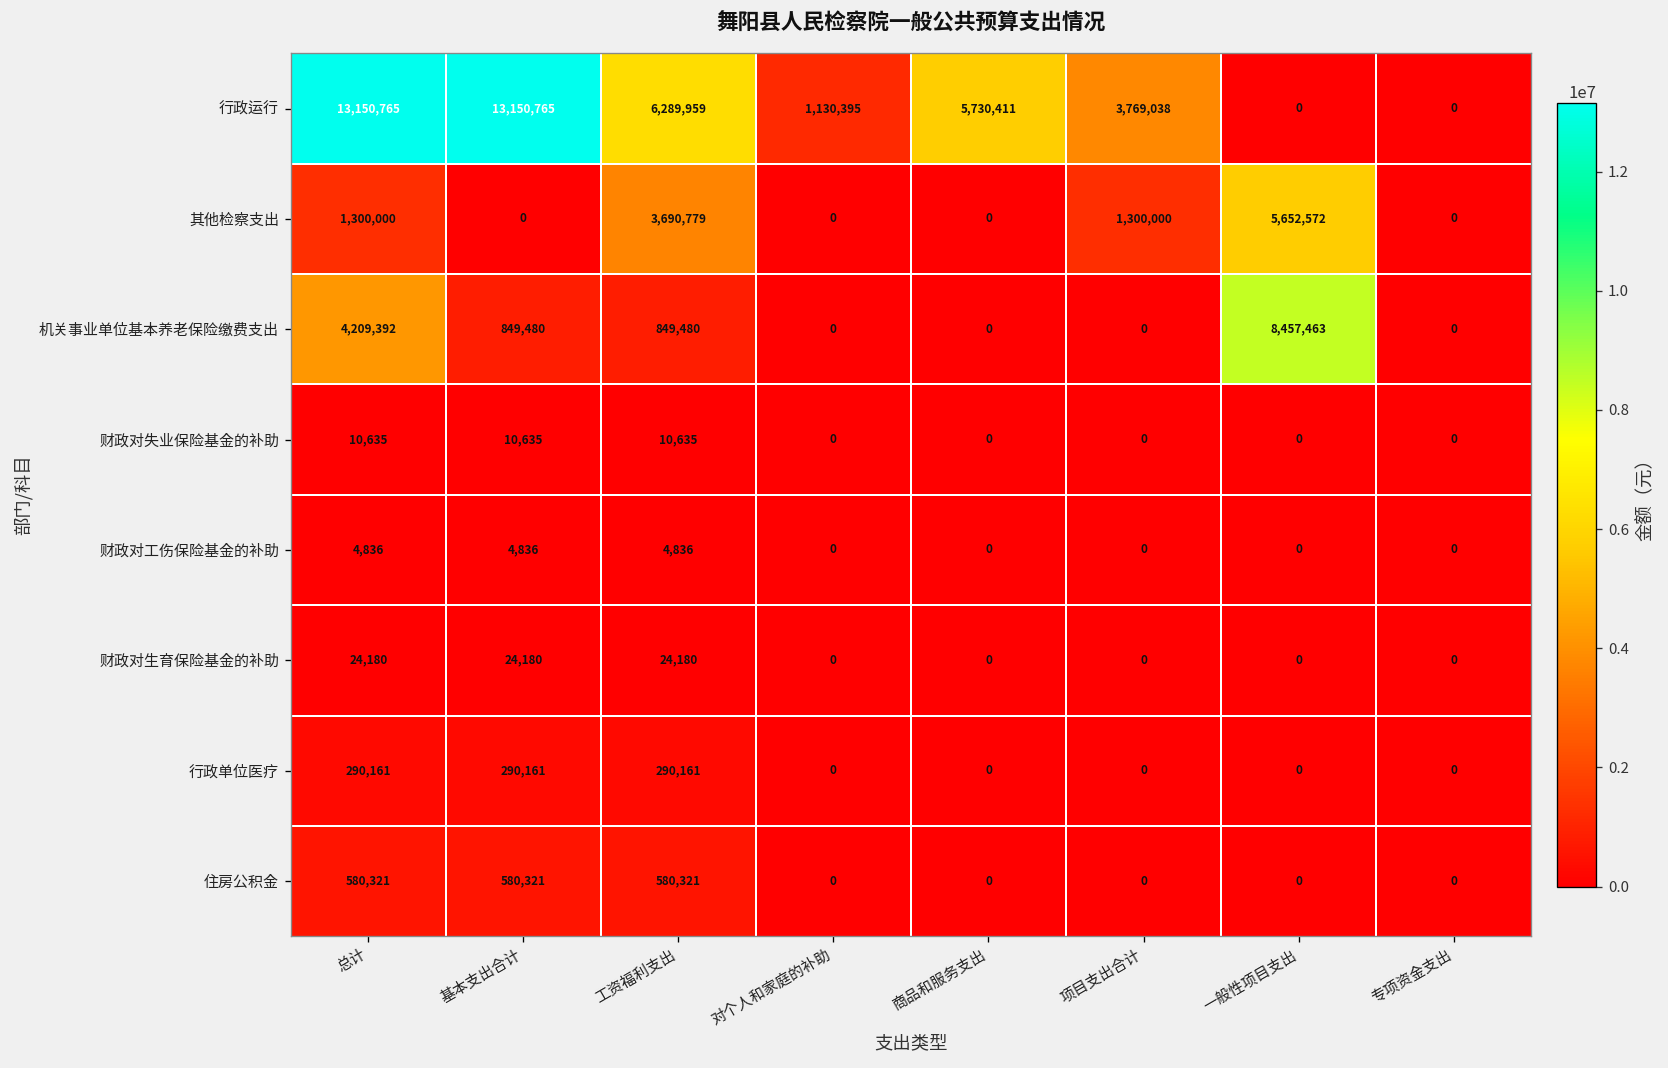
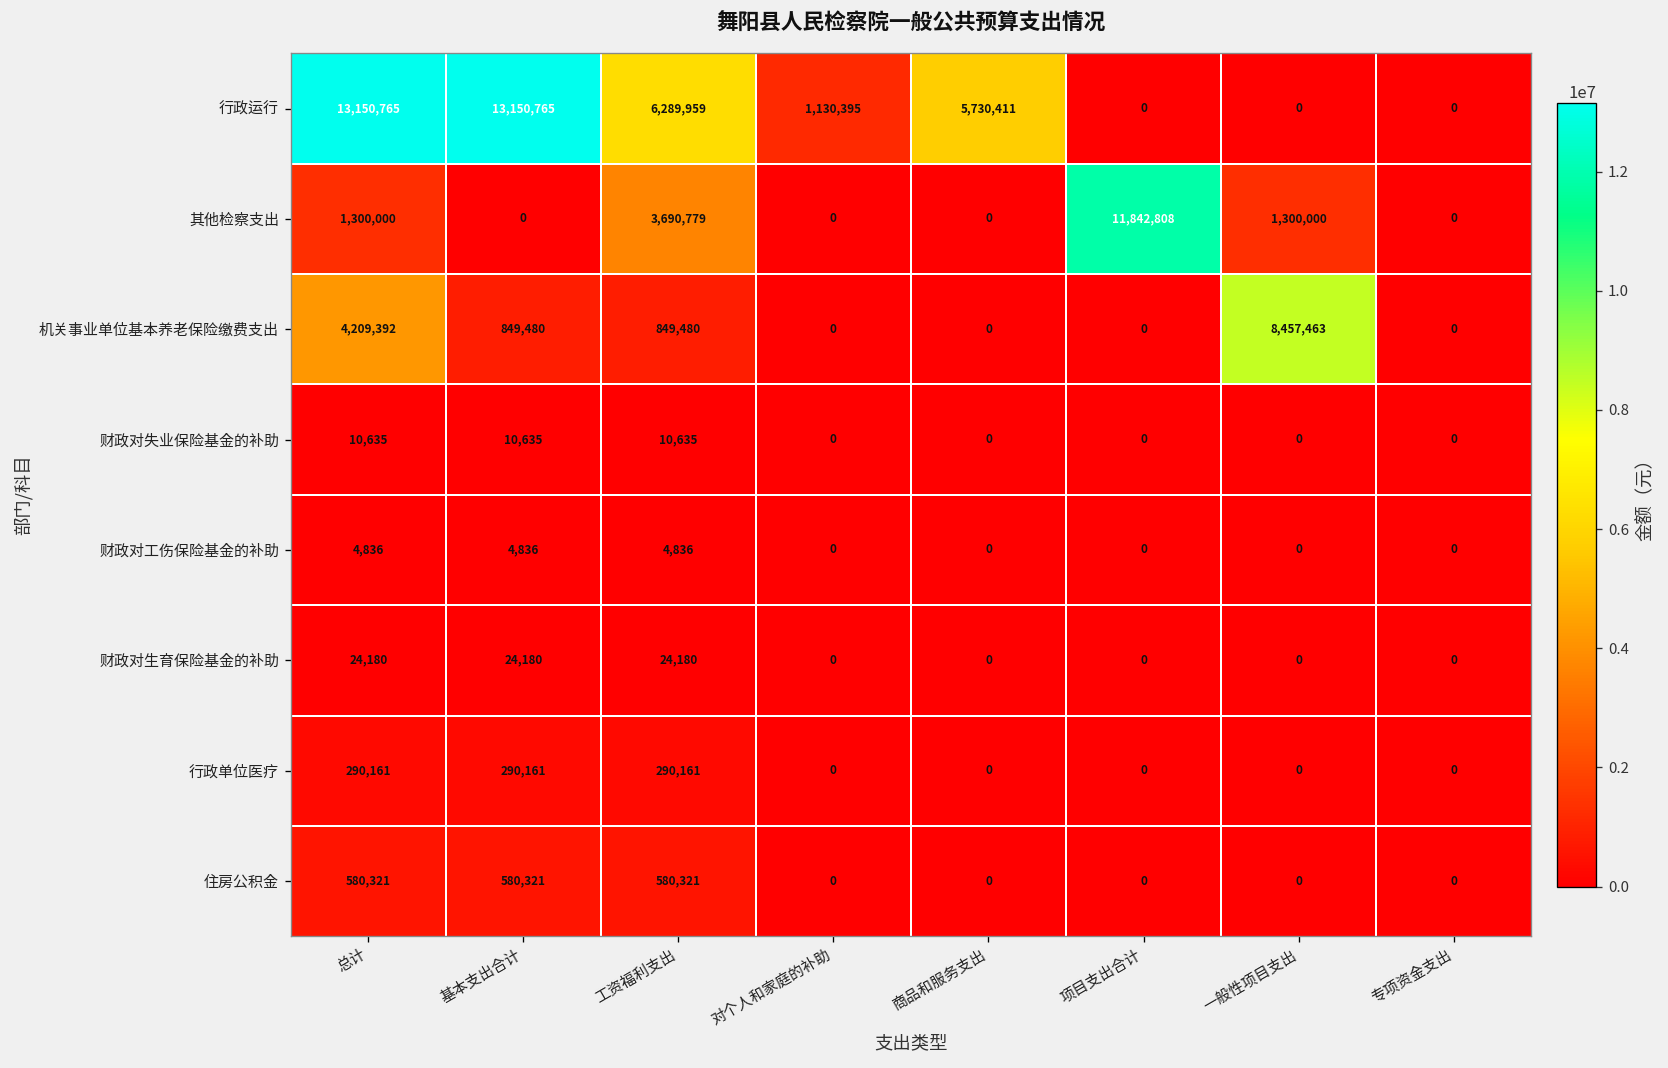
  {
    "行政运行": {
      "总计": "13,150,765",
      "基本支出合计": "13,150,765",
      "工资福利支出": "6,289,959",
      "对个人和家庭的补助": "1,130,395",
      "商品和服务支出": "5,730,411",
-     "项目支出合计": "3,769,038",
+     "项目支出合计": "0",
      "一般性项目支出": "0",
      "专项资金支出": "0"
    },
    "其他检察支出": {
      "总计": "1,300,000",
      "基本支出合计": "0",
      "工资福利支出": "3,690,779",
      "对个人和家庭的补助": "0",
      "商品和服务支出": "0",
-     "项目支出合计": "1,300,000",
-     "一般性项目支出": "5,652,572",
+     "项目支出合计": "11,842,808",
+     "一般性项目支出": "1,300,000",
      "专项资金支出": "0"
    },
    "机关事业单位基本养老保险缴费支出": {
      "总计": "4,209,392",
      "基本支出合计": "849,480",
      "工资福利支出": "849,480",
      "对个人和家庭的补助": "0",
      "商品和服务支出": "0",
      "项目支出合计": "0",
      "一般性项目支出": "8,457,463",
      "专项资金支出": "0"
    },
    "财政对失业保险基金的补助": {
      "总计": "10,635",
      "基本支出合计": "10,635",
      "工资福利支出": "10,635",
      "对个人和家庭的补助": "0",
      "商品和服务支出": "0",
      "项目支出合计": "0",
      "一般性项目支出": "0",
      "专项资金支出": "0"
    },
    "财政对工伤保险基金的补助": {
      "总计": "4,836",
      "基本支出合计": "4,836",
      "工资福利支出": "4,836",
      "对个人和家庭的补助": "0",
      "商品和服务支出": "0",
      "项目支出合计": "0",
      "一般性项目支出": "0",
      "专项资金支出": "0"
    },
    "财政对生育保险基金的补助": {
      "总计": "24,180",
      "基本支出合计": "24,180",
      "工资福利支出": "24,180",
      "对个人和家庭的补助": "0",
      "商品和服务支出": "0",
      "项目支出合计": "0",
      "一般性项目支出": "0",
      "专项资金支出": "0"
    },
    "行政单位医疗": {
      "总计": "290,161",
      "基本支出合计": "290,161",
      "工资福利支出": "290,161",
      "对个人和家庭的补助": "0",
      "商品和服务支出": "0",
      "项目支出合计": "0",
      "一般性项目支出": "0",
      "专项资金支出": "0"
    },
    "住房公积金": {
      "总计": "580,321",
      "基本支出合计": "580,321",
      "工资福利支出": "580,321",
      "对个人和家庭的补助": "0",
      "商品和服务支出": "0",
      "项目支出合计": "0",
      "一般性项目支出": "0",
      "专项资金支出": "0"
    }
  }
